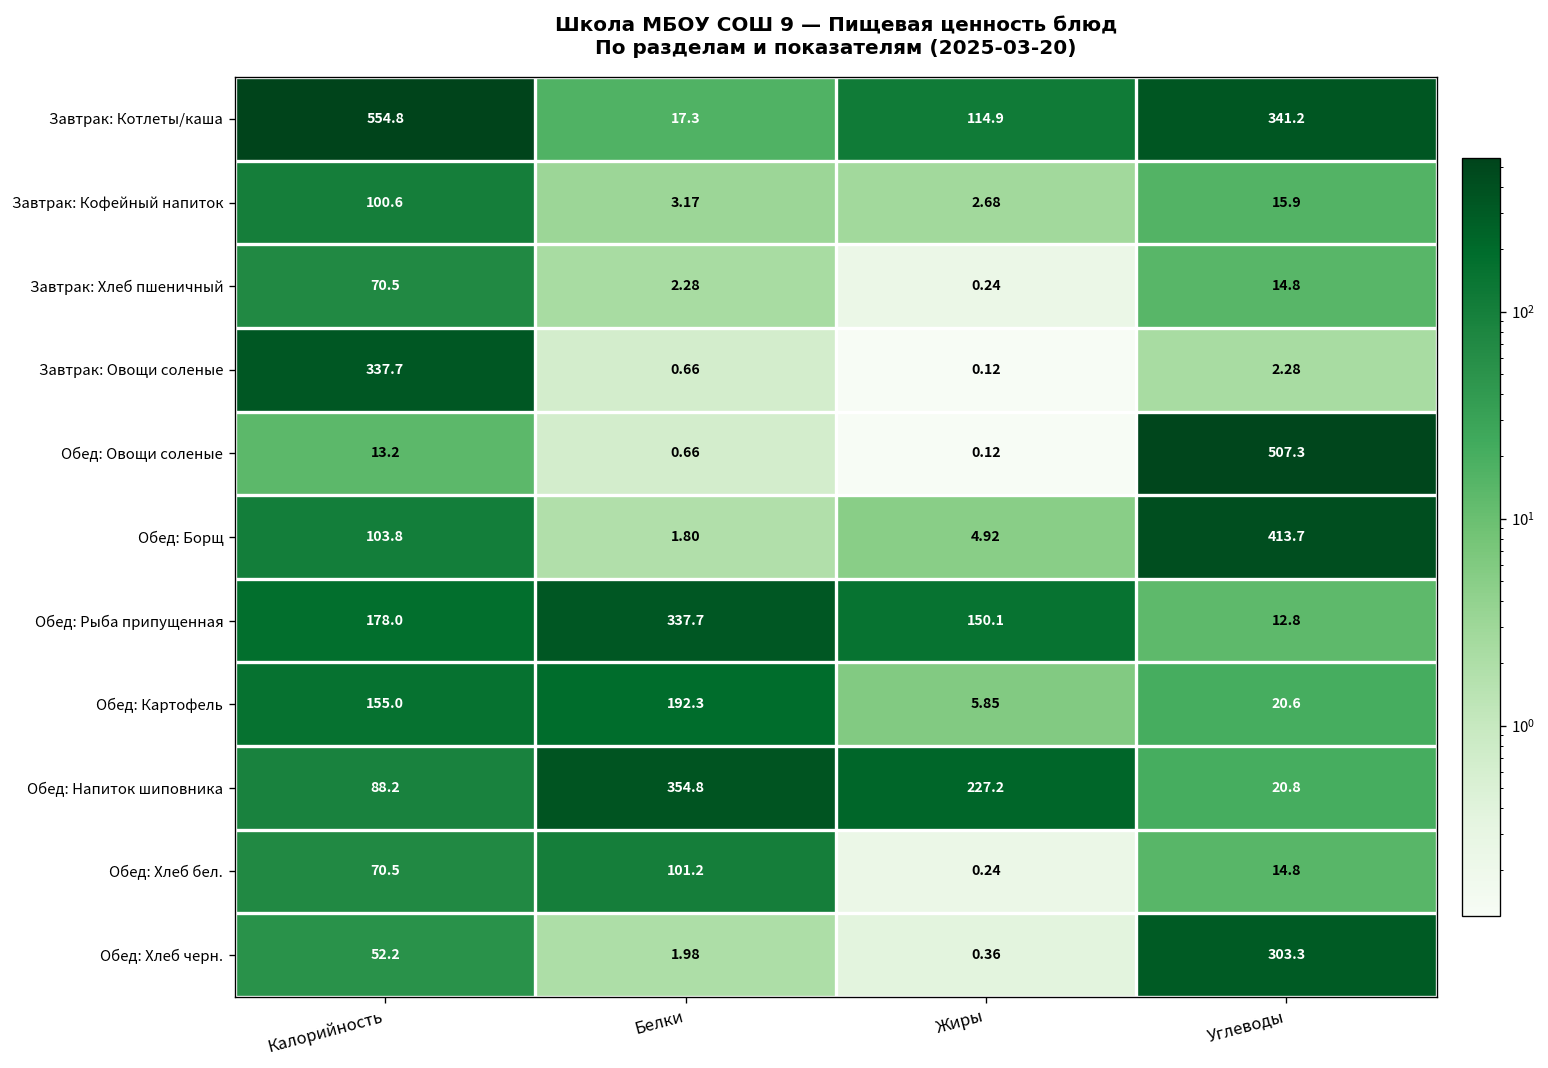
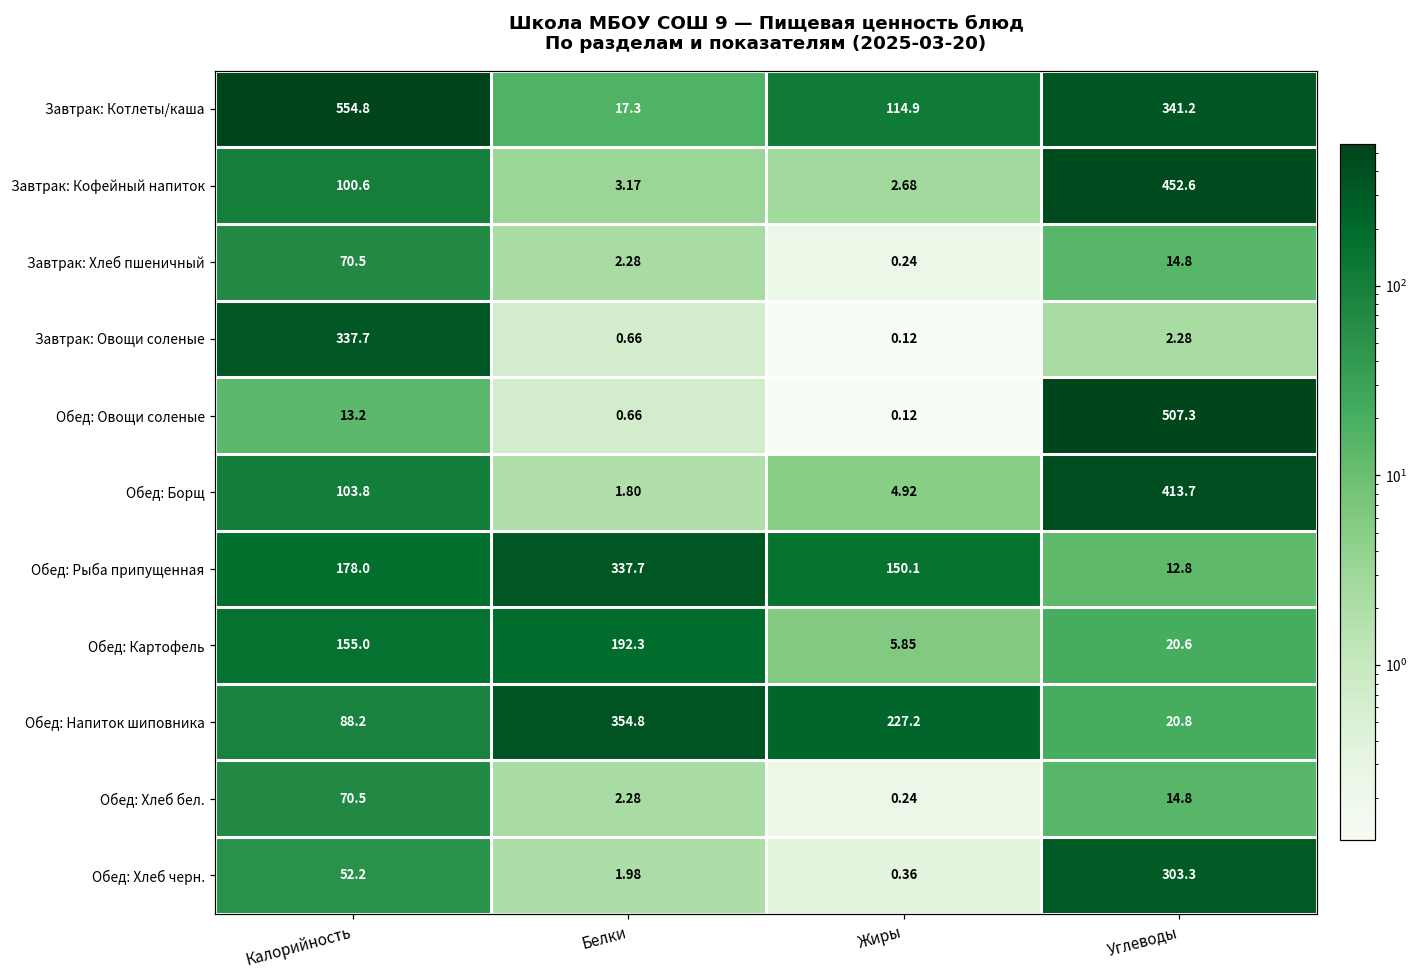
  {
    "Завтрак: Котлеты/каша": {
      "Калорийность": 554.8,
      "Белки": 17.3,
      "Жиры": 114.9,
      "Углеводы": 341.2
    },
    "Завтрак: Кофейный напиток": {
      "Калорийность": 100.6,
      "Белки": 3.17,
      "Жиры": 2.68,
-     "Углеводы": 15.9
+     "Углеводы": 452.6
    },
    "Завтрак: Хлеб пшеничный": {
      "Калорийность": 70.5,
      "Белки": 2.28,
      "Жиры": 0.24,
      "Углеводы": 14.8
    },
    "Завтрак: Овощи соленые": {
      "Калорийность": 337.7,
      "Белки": 0.66,
      "Жиры": 0.12,
      "Углеводы": 2.28
    },
    "Обед: Овощи соленые": {
      "Калорийность": 13.2,
      "Белки": 0.66,
      "Жиры": 0.12,
      "Углеводы": 507.3
    },
    "Обед: Борщ": {
      "Калорийность": 103.8,
      "Белки": 1.80,
      "Жиры": 4.92,
      "Углеводы": 413.7
    },
    "Обед: Рыба припущенная": {
      "Калорийность": 178.0,
      "Белки": 337.7,
      "Жиры": 150.1,
      "Углеводы": 12.8
    },
    "Обед: Картофель": {
      "Калорийность": 155.0,
      "Белки": 192.3,
      "Жиры": 5.85,
      "Углеводы": 20.6
    },
    "Обед: Напиток шиповника": {
      "Калорийность": 88.2,
      "Белки": 354.8,
      "Жиры": 227.2,
      "Углеводы": 20.8
    },
    "Обед: Хлеб бел.": {
      "Калорийность": 70.5,
-     "Белки": 101.2,
+     "Белки": 2.28,
      "Жиры": 0.24,
      "Углеводы": 14.8
    },
    "Обед: Хлеб черн.": {
      "Калорийность": 52.2,
      "Белки": 1.98,
      "Жиры": 0.36,
      "Углеводы": 303.3
    }
  }
